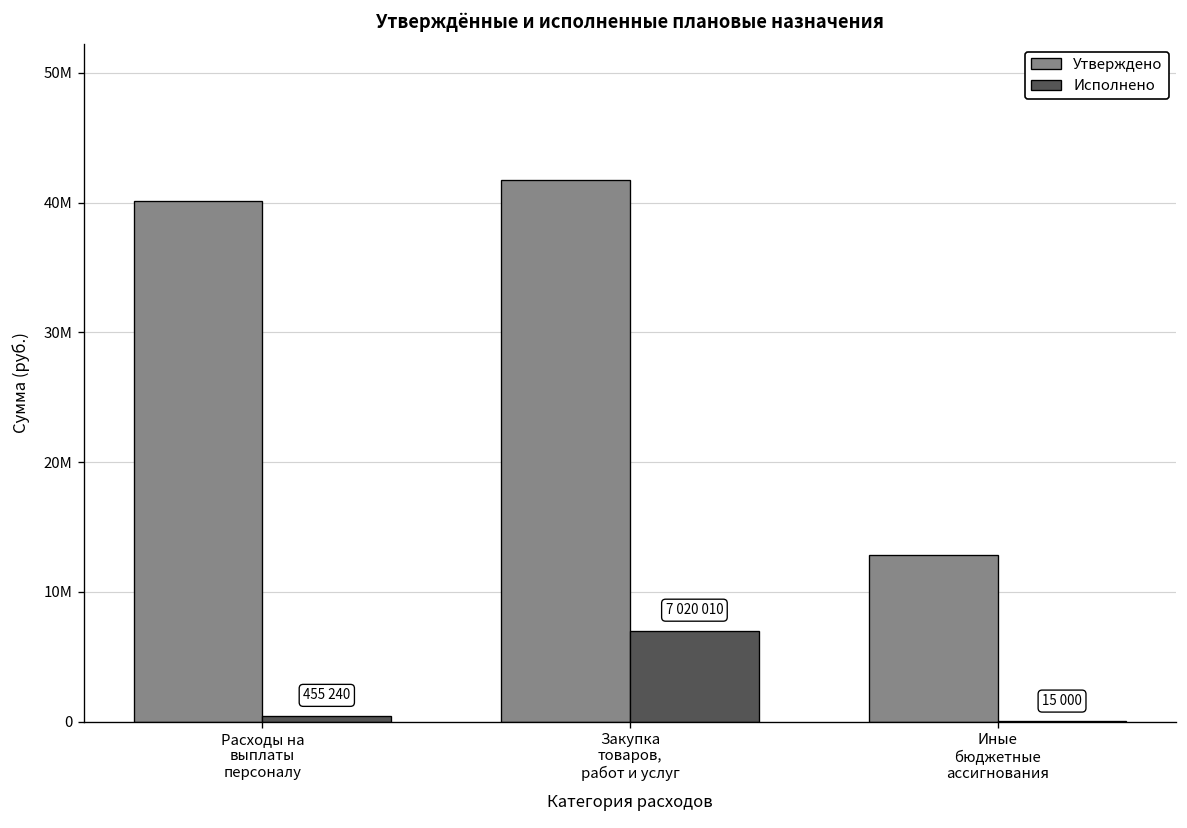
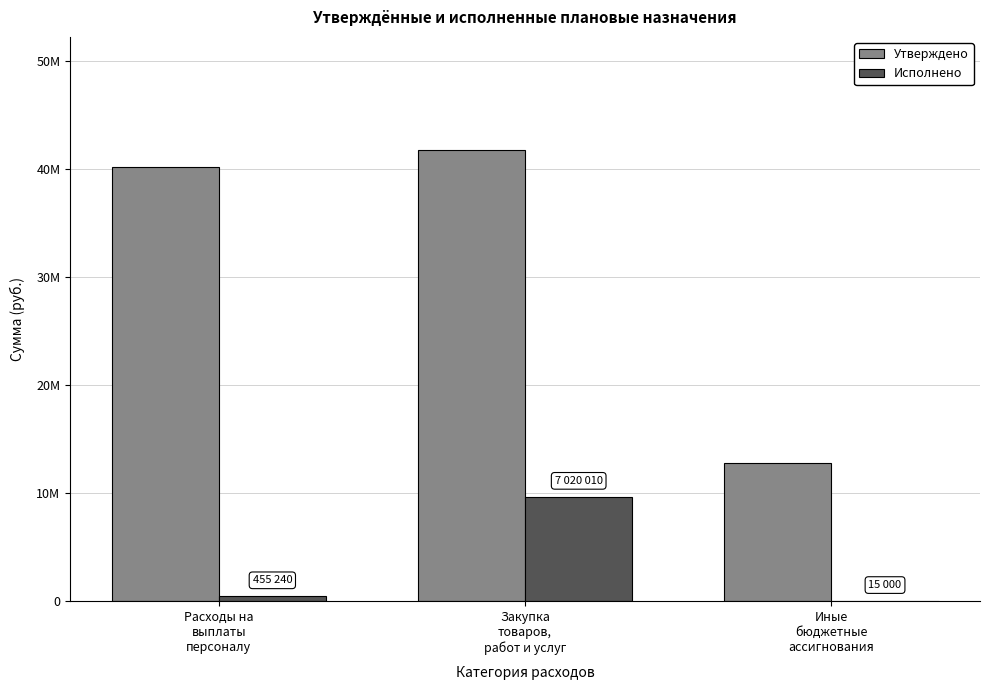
  {
    "Утверждено": {
      "Расходы на выплаты персоналу": 40200000,
      "Закупка товаров, работ и услуг": 41800000,
      "Иные бюджетные ассигнования": 12800000
    },
    "Исполнено": {
-     "Закупка товаров, работ и услуг": 7000000
+     "Закупка товаров, работ и услуг": 9700000
    }
  }
